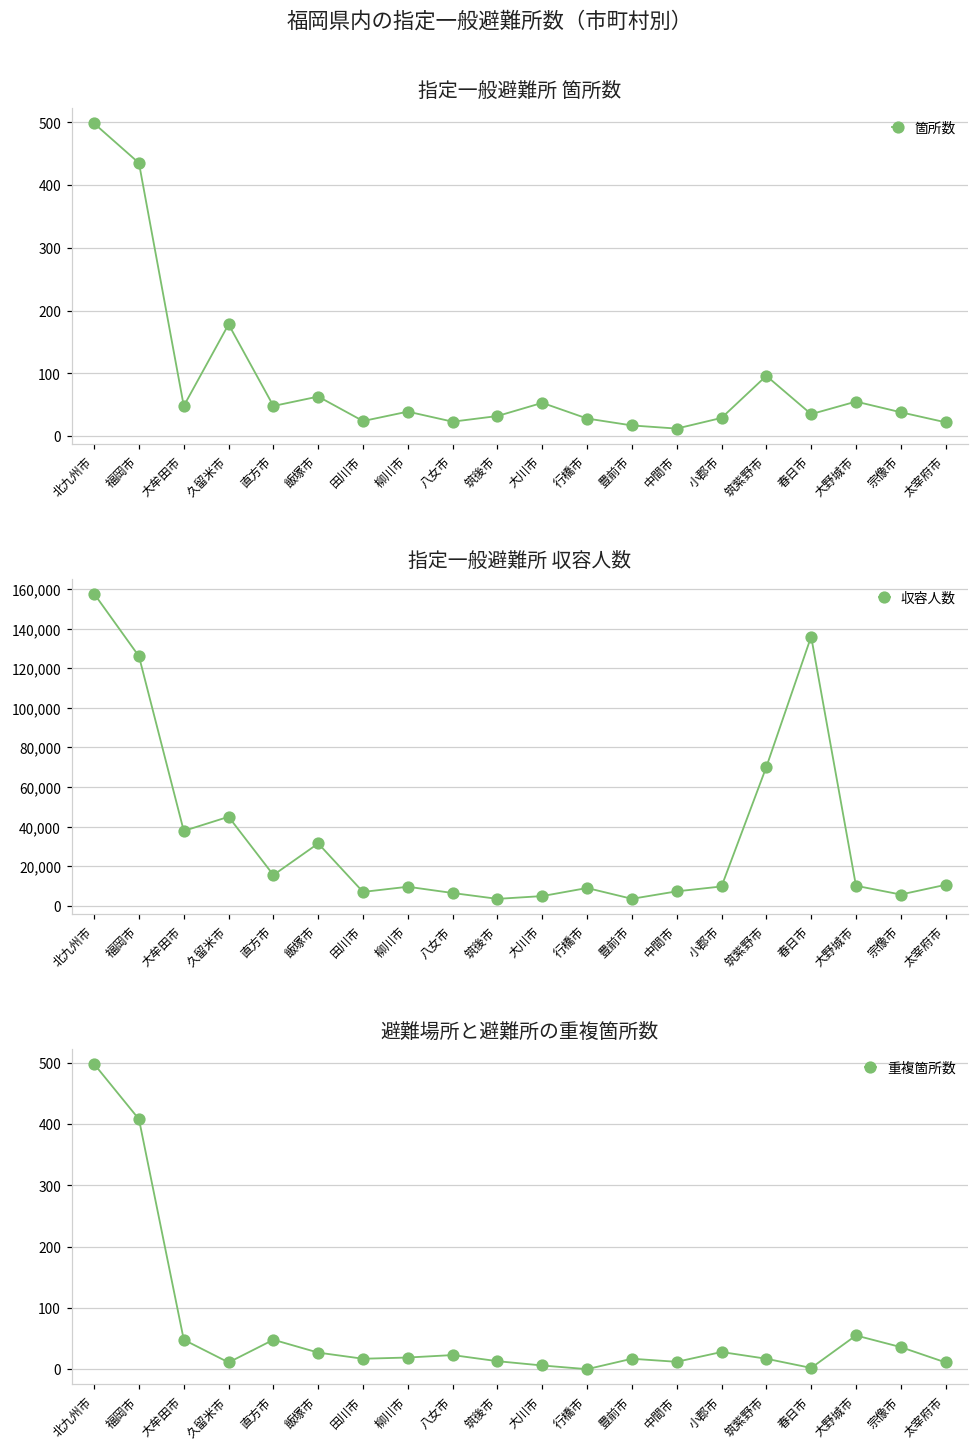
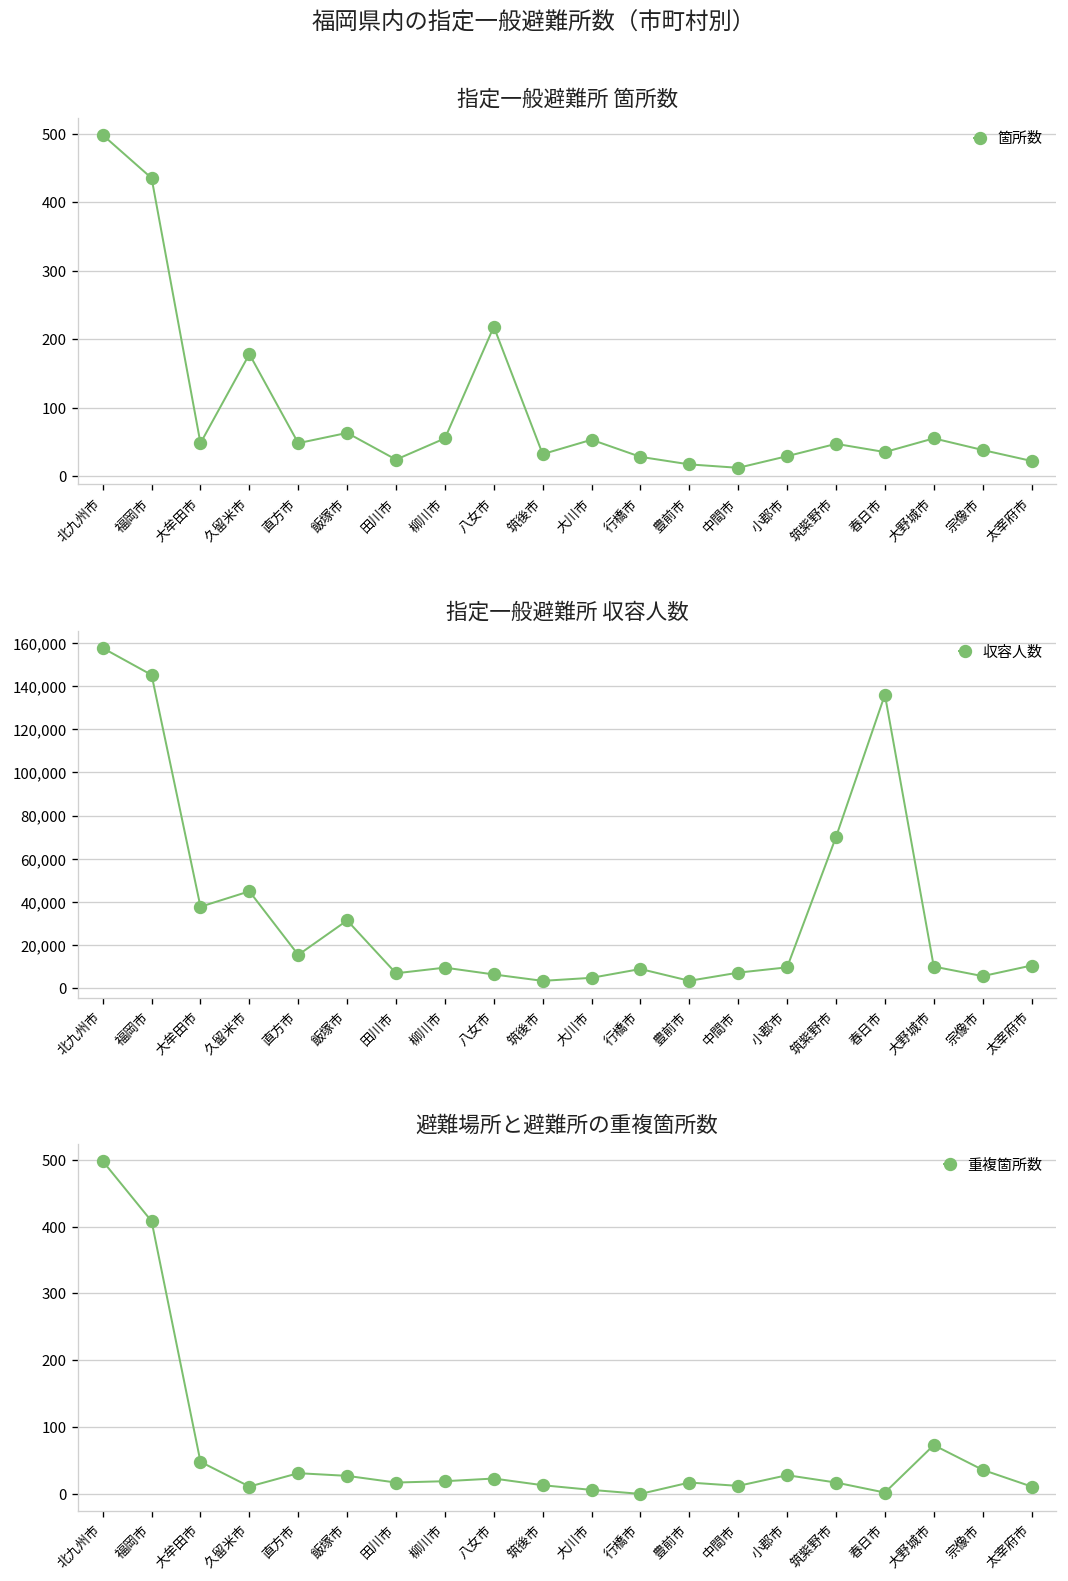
  {
    "指定一般避難所 箇所数": {
      "北九州市": "500",
      "福岡市": "440",
      "大牟田市": "50",
      "久留米市": "180",
      "直方市": "50",
      "飯塚市": "60",
      "田川市": "20",
-     "柳川市": "40",
-     "八女市": "20",
+     "柳川市": "60",
+     "八女市": "220",
      "筑後市": "30",
      "大川市": "50",
      "行橋市": "30",
      "豊前市": "20",
      "中間市": "10",
      "小郡市": "30",
-     "筑紫野市": "100",
+     "筑紫野市": "50",
      "春日市": "40",
      "大野城市": "60",
      "宗像市": "40",
      "太宰府市": "20"
    },
    "指定一般避難所 収容人数": {
      "北九州市": "158,000",
-     "福岡市": "126,000",
+     "福岡市": "145,000",
      "大牟田市": "38,000",
      "久留米市": "45,000",
      "直方市": "15,000",
      "飯塚市": "31,000",
      "田川市": "7,000",
      "柳川市": "10,000",
      "八女市": "6,000",
      "筑後市": "3,000",
      "大川市": "5,000",
      "行橋市": "9,000",
      "豊前市": "3,000",
      "中間市": "7,000",
      "小郡市": "10,000",
      "筑紫野市": "70,000",
      "春日市": "136,000",
      "大野城市": "10,000",
      "宗像市": "6,000",
      "太宰府市": "11,000"
    },
    "避難場所と避難所の重複箇所数": {
      "北九州市": "500",
      "福岡市": "410",
      "大牟田市": "50",
      "久留米市": "10",
-     "直方市": "50",
+     "直方市": "30",
      "飯塚市": "30",
      "田川市": "20",
      "柳川市": "20",
      "八女市": "20",
      "筑後市": "10",
      "大川市": "10",
      "行橋市": "0",
      "豊前市": "20",
      "中間市": "10",
      "小郡市": "30",
      "筑紫野市": "20",
      "春日市": "0",
-     "大野城市": "60",
+     "大野城市": "70",
      "宗像市": "40",
      "太宰府市": "10"
    }
  }
